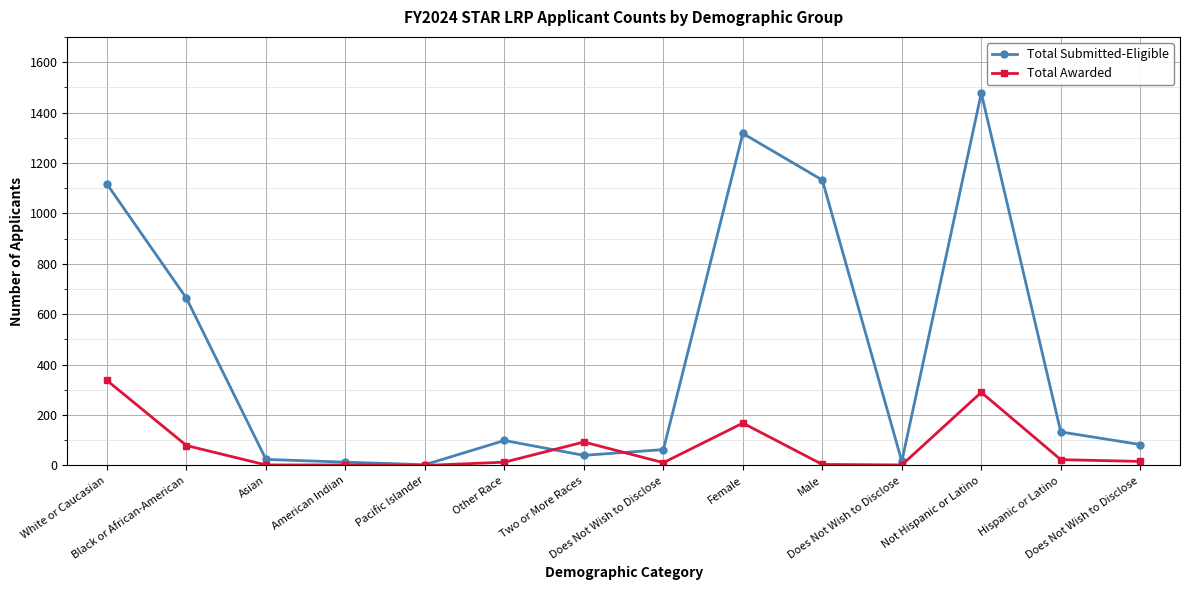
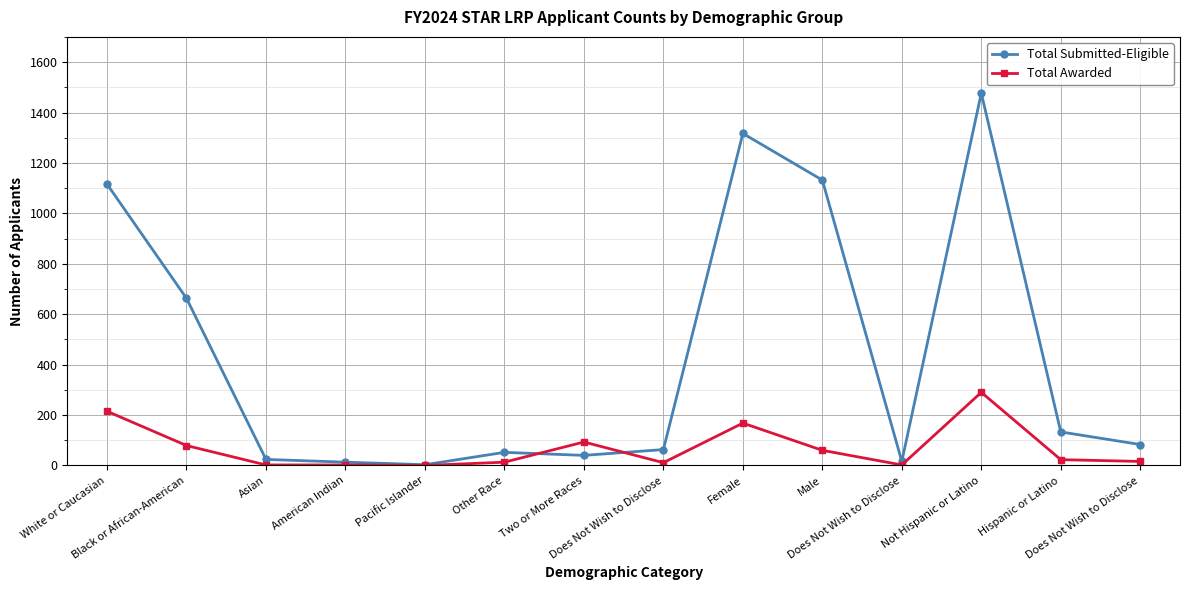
  {
    "Total Submitted-Eligible": {
      "White or Caucasian": 1120,
      "Black or African-American": 660,
      "Asian": 20,
      "American Indian": 10,
-     "Other Race": 100,
+     "Other Race": 50,
      "Two or More Races": 40,
      "Female": 1320,
      "Male": 1130,
      "Not Hispanic or Latino": 1480,
      "Hispanic or Latino": 130
    },
    "Total Awarded": {
-     "White or Caucasian": 340,
+     "White or Caucasian": 220,
      "Black or African-American": 80,
      "Asian": 0,
      "American Indian": 0,
      "Other Race": 10,
      "Two or More Races": 90,
      "Female": 170,
-     "Male": 0,
+     "Male": 60,
      "Not Hispanic or Latino": 290,
      "Hispanic or Latino": 20
    }
  }
